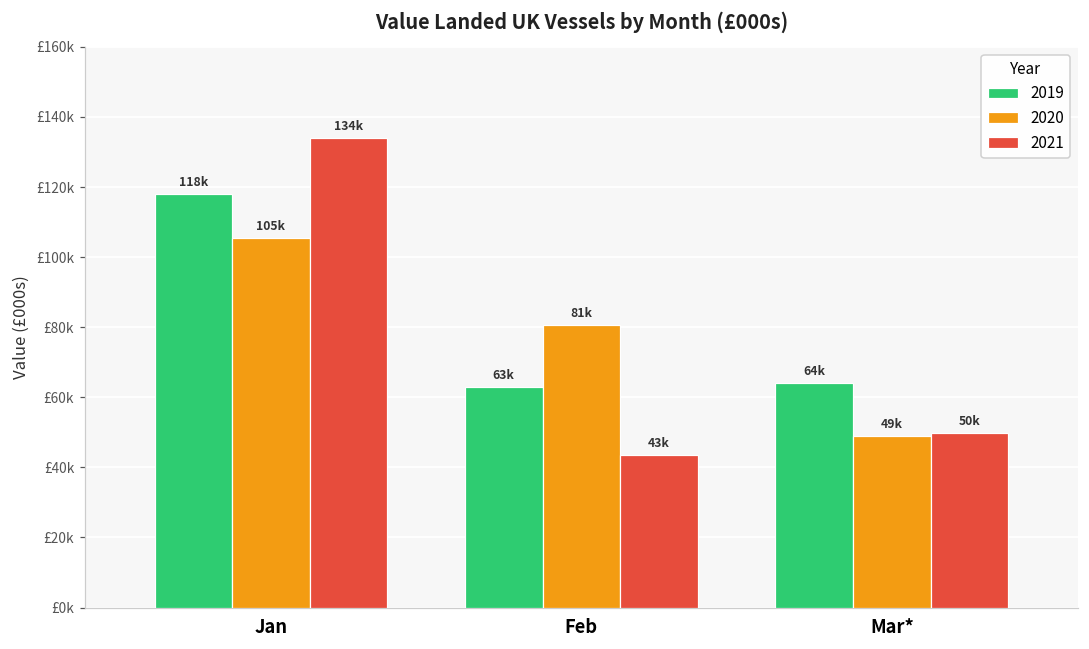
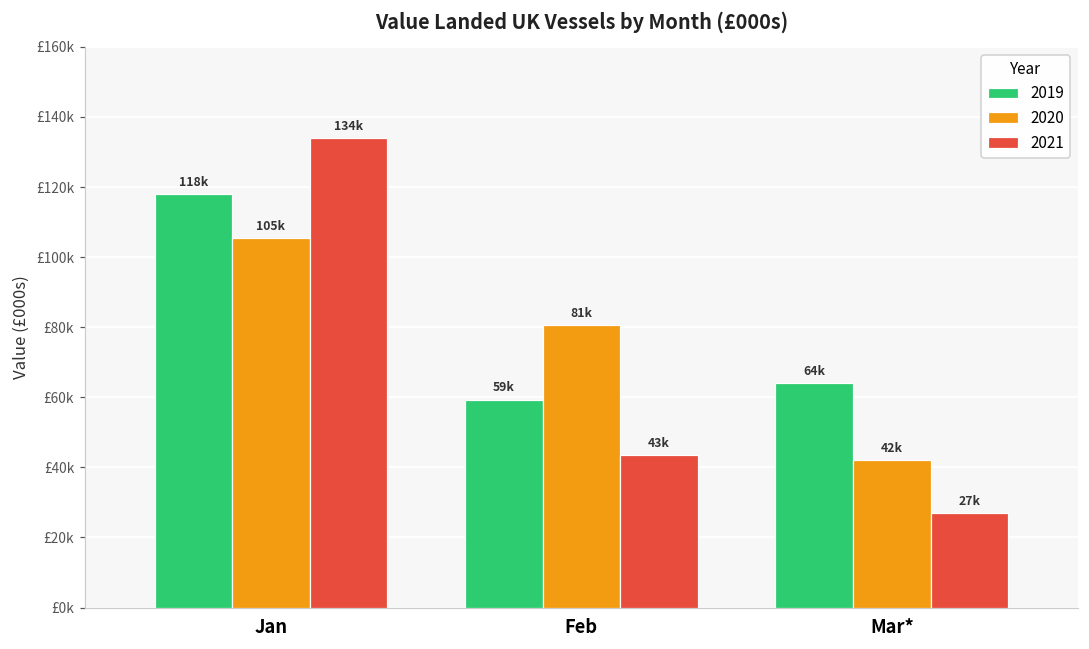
  {
    "2019": {
      "Jan": "118k",
-     "Feb": "63k",
+     "Feb": "59k",
      "Mar*": "64k"
    },
    "2020": {
      "Jan": "105k",
      "Feb": "81k",
-     "Mar*": "49k"
+     "Mar*": "42k"
    },
    "2021": {
      "Jan": "134k",
      "Feb": "43k",
-     "Mar*": "50k"
+     "Mar*": "27k"
    }
  }
